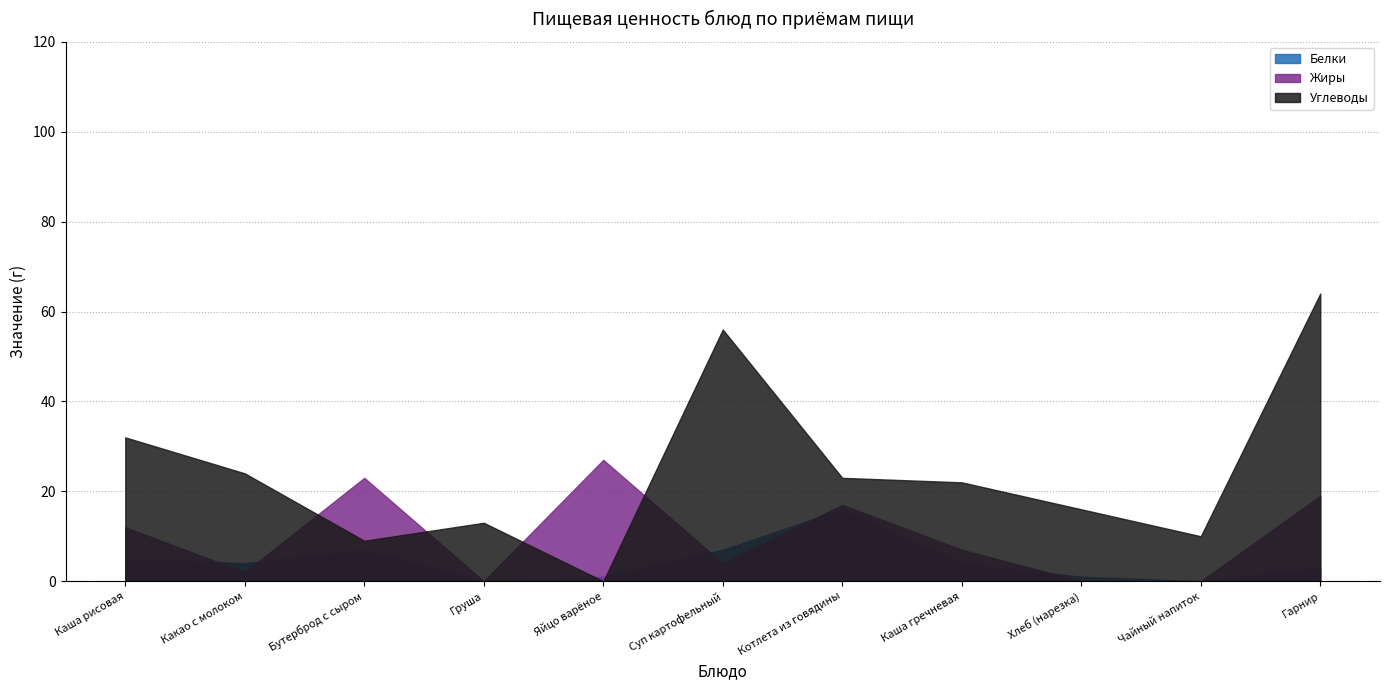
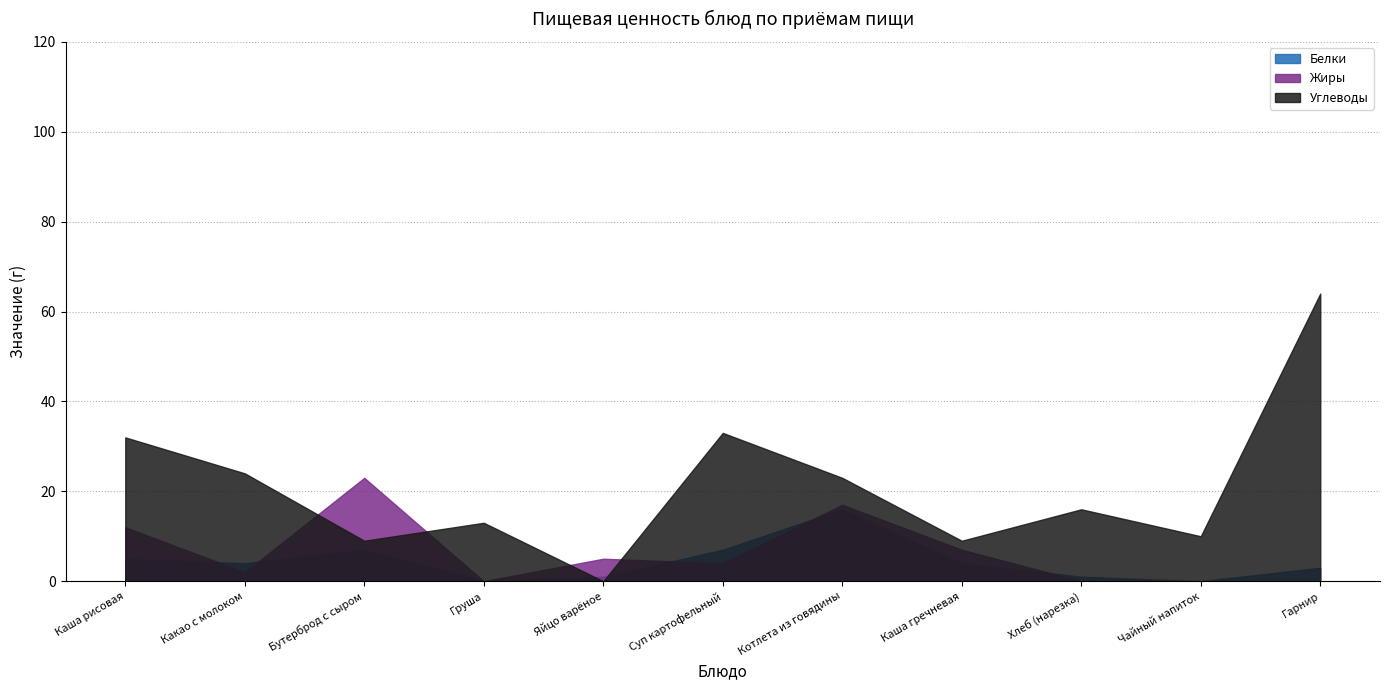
  {
    "Белки": {
      "Каша рисовая": 5,
      "Какао с молоком": 4,
      "Бутерброд с сыром": 7,
      "Яйцо варёное": 1,
      "Суп картофельный": 7,
      "Котлета из говядины": 16,
      "Каша гречневая": 4,
      "Хлеб (нарезка)": 1,
      "Гарнир": 3
    },
    "Жиры": {
      "Каша рисовая": 12,
      "Какао с молоком": 2,
      "Бутерброд с сыром": 23,
-     "Яйцо варёное": 27,
+     "Яйцо варёное": 5,
      "Суп картофельный": 4,
      "Котлета из говядины": 17,
      "Каша гречневая": 7,
      "Хлеб (нарезка)": 0,
-     "Гарнир": 19
+     "Гарнир": 0
    },
    "Углеводы": {
      "Каша рисовая": 32,
      "Какао с молоком": 24,
      "Бутерброд с сыром": 9,
      "Груша": 13,
      "Яйцо варёное": 0,
-     "Суп картофельный": 56,
+     "Суп картофельный": 33,
      "Котлета из говядины": 23,
-     "Каша гречневая": 22,
+     "Каша гречневая": 9,
      "Хлеб (нарезка)": 16,
      "Чайный напиток": 10,
      "Гарнир": 64
    }
  }
